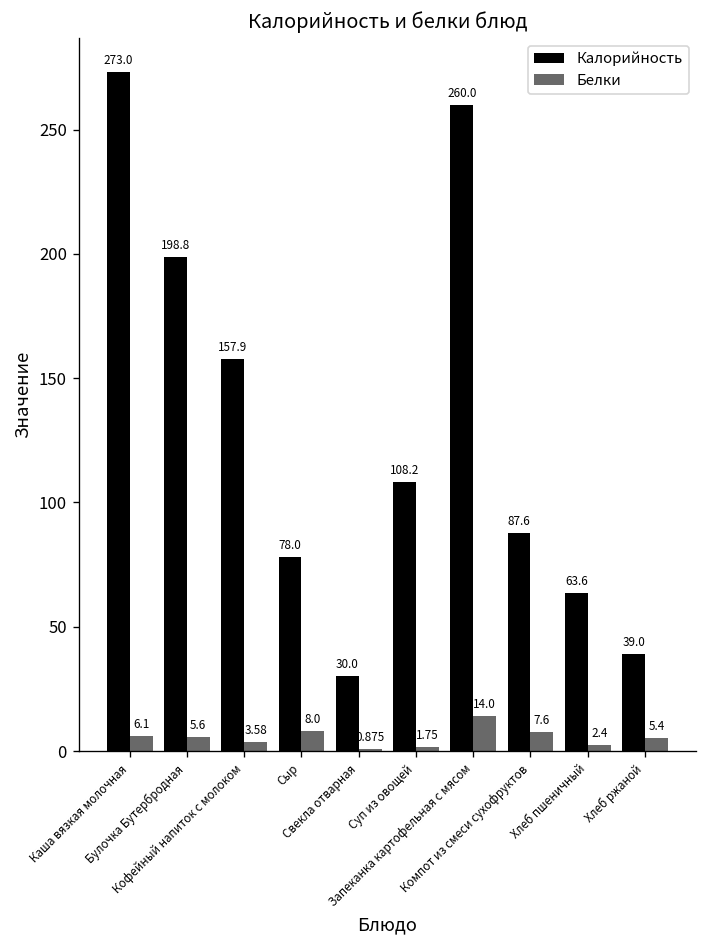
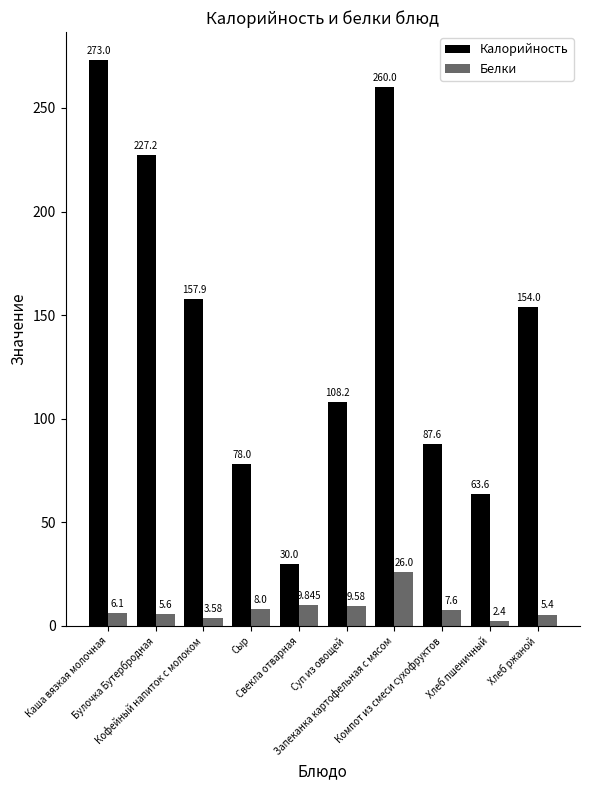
  {
    "Калорийность": {
      "Каша вязкая молочная": 273.0,
-     "Булочка Бутербродная": 198.8,
+     "Булочка Бутербродная": 227.2,
      "Кофейный напиток с молоком": 157.9,
      "Сыр": 78.0,
      "Свекла отварная": 30.0,
      "Суп из овощей": 108.2,
      "Запеканка картофельная с мясом": 260.0,
      "Компот из смеси сухофруктов": 87.6,
      "Хлеб пшеничный": 63.6,
-     "Хлеб ржаной": 39.0
+     "Хлеб ржаной": 154.0
    },
    "Белки": {
      "Каша вязкая молочная": 6.1,
      "Булочка Бутербродная": 5.6,
      "Кофейный напиток с молоком": 3.58,
      "Сыр": 8.0,
-     "Свекла отварная": 0.875,
-     "Суп из овощей": 1.75,
-     "Запеканка картофельная с мясом": 14.0,
+     "Свекла отварная": 9.845,
+     "Суп из овощей": 9.58,
+     "Запеканка картофельная с мясом": 26.0,
      "Компот из смеси сухофруктов": 7.6,
      "Хлеб пшеничный": 2.4,
      "Хлеб ржаной": 5.4
    }
  }
